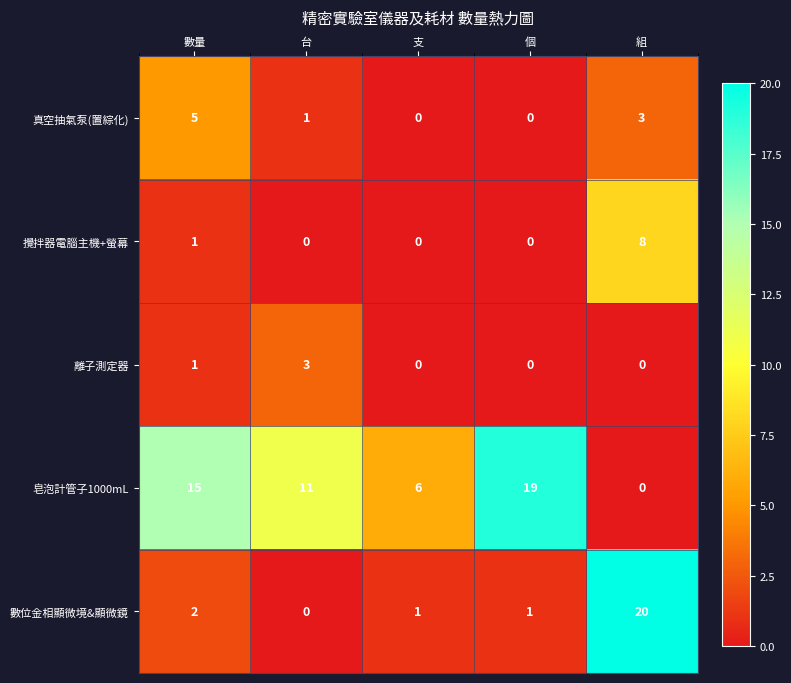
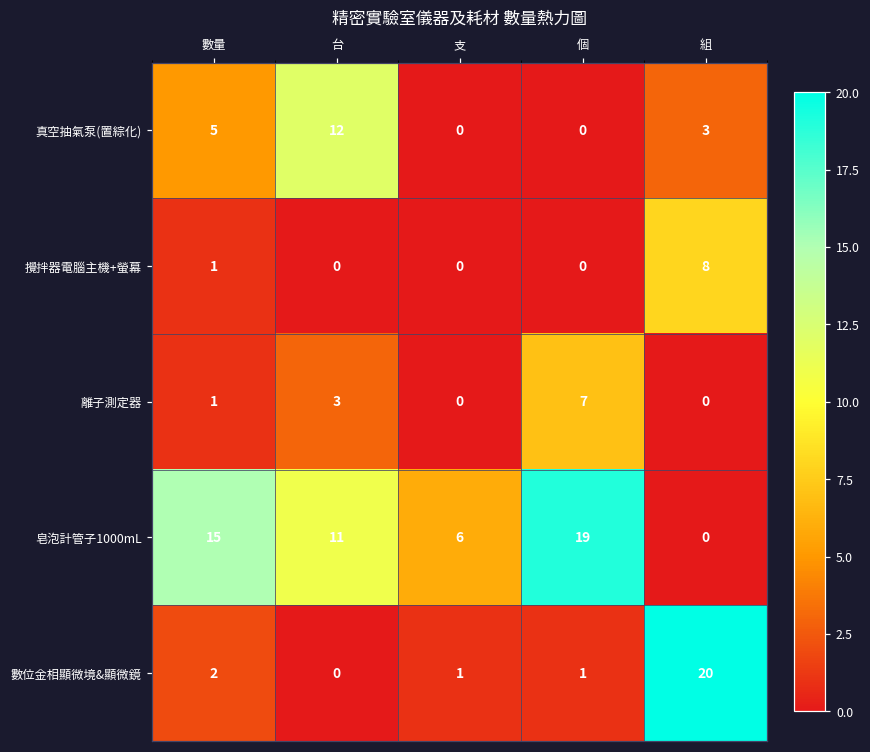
  {
    "真空抽氣泵(置綜化)": {
      "數量": 5,
-     "台": 1,
+     "台": 12,
      "支": 0,
      "個": 0,
      "組": 3
    },
    "攪拌器電腦主機+螢幕": {
      "數量": 1,
      "台": 0,
      "支": 0,
      "個": 0,
      "組": 8
    },
    "離子測定器": {
      "數量": 1,
      "台": 3,
      "支": 0,
-     "個": 0,
+     "個": 7,
      "組": 0
    },
    "皂泡計管子1000mL": {
      "數量": 15,
      "台": 11,
      "支": 6,
      "個": 19,
      "組": 0
    },
    "數位金相顯微境&顯微鏡": {
      "數量": 2,
      "台": 0,
      "支": 1,
      "個": 1,
      "組": 20
    }
  }
